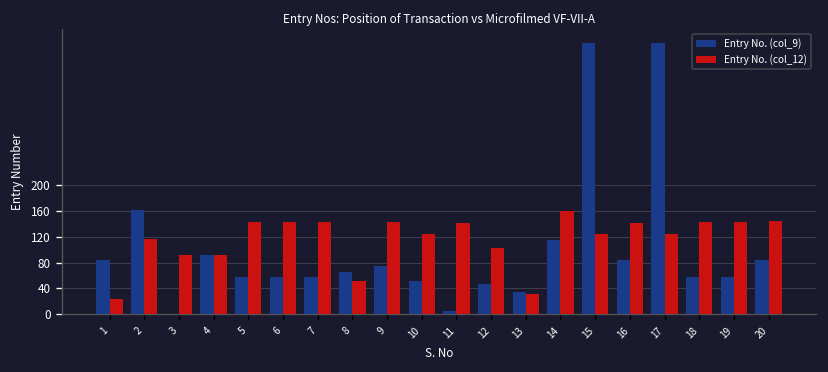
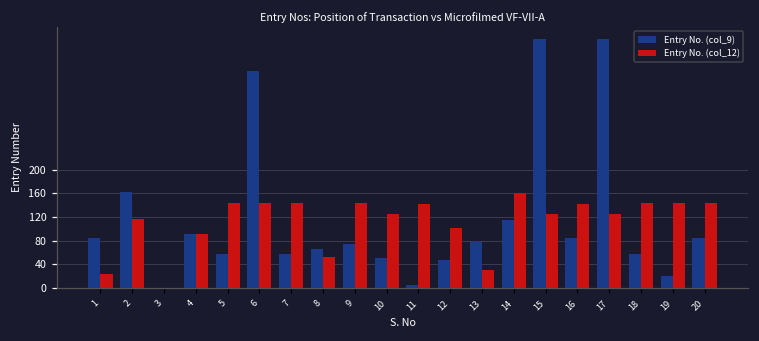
  {
    "Entry No. (col_9)": {
      "1": 80,
      "2": 160,
      "3": 0,
      "4": 90,
      "5": 60,
-     "6": 60,
+     "6": 370,
      "7": 60,
      "8": 70,
      "9": 80,
      "10": 50,
      "11": 10,
      "12": 50,
-     "13": 30,
+     "13": 80,
      "14": 120,
      "15": 420,
      "16": 80,
      "17": 420,
      "18": 60,
-     "19": 60,
+     "19": 20,
      "20": 80
    },
    "Entry No. (col_12)": {
      "1": 20,
      "2": 120,
-     "3": 90,
+     "3": 0,
      "4": 90,
      "5": 140,
      "6": 140,
      "7": 140,
      "8": 50,
      "9": 140,
      "10": 130,
      "11": 140,
      "12": 100,
      "13": 30,
      "14": 160,
      "15": 130,
      "16": 140,
      "17": 130,
      "18": 140,
      "19": 140,
      "20": 140
    }
  }
